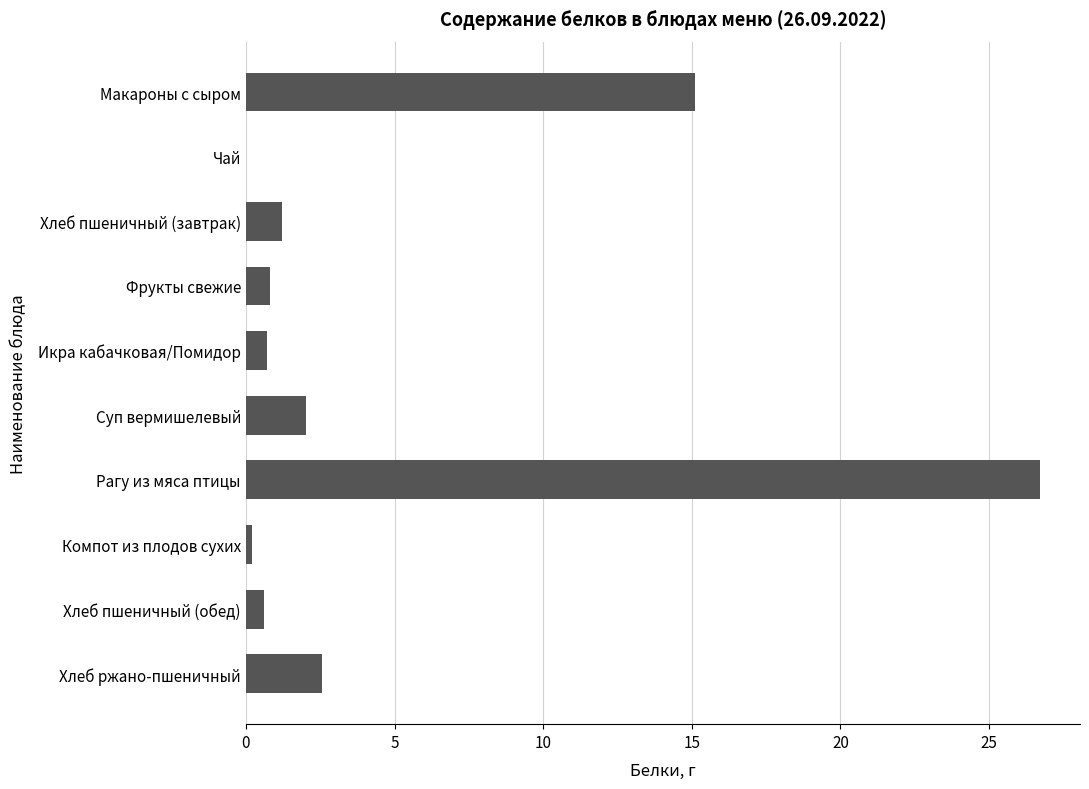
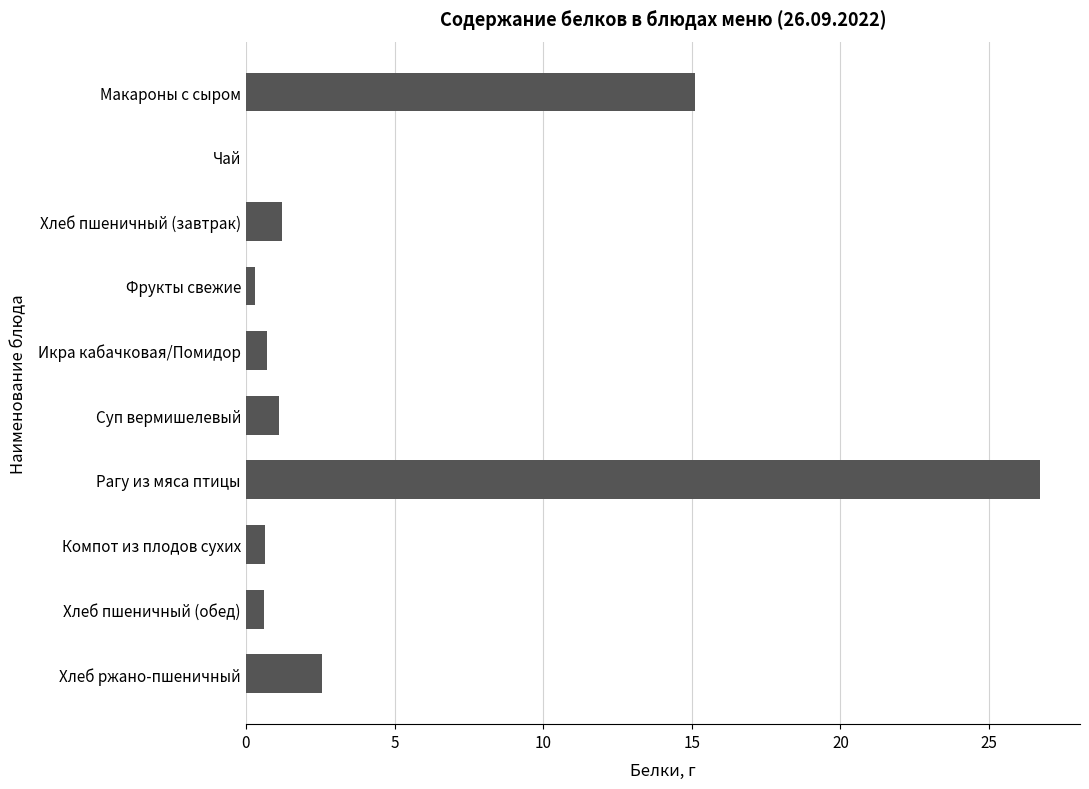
  {
    "Макароны с сыром": 15.1,
    "Чай": 0.0,
    "Хлеб пшеничный (завтрак)": 1.2,
-   "Фрукты свежие": 0.8,
+   "Фрукты свежие": 0.3,
    "Икра кабачковая/Помидор": 0.7,
-   "Суп вермишелевый": 2.0,
+   "Суп вермишелевый": 1.1,
    "Рагу из мяса птицы": 26.7,
-   "Компот из плодов сухих": 0.2,
+   "Компот из плодов сухих": 0.6,
    "Хлеб пшеничный (обед)": 0.6,
    "Хлеб ржано-пшеничный": 2.6
  }
